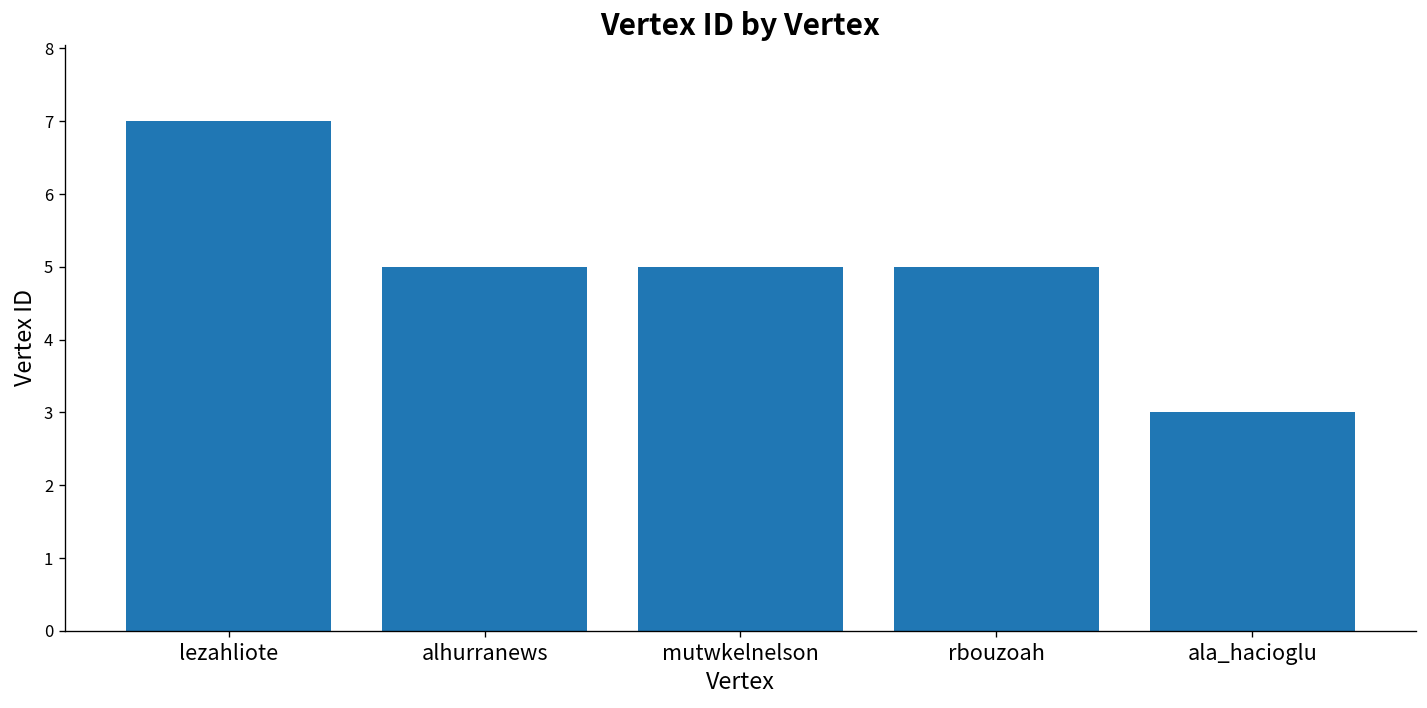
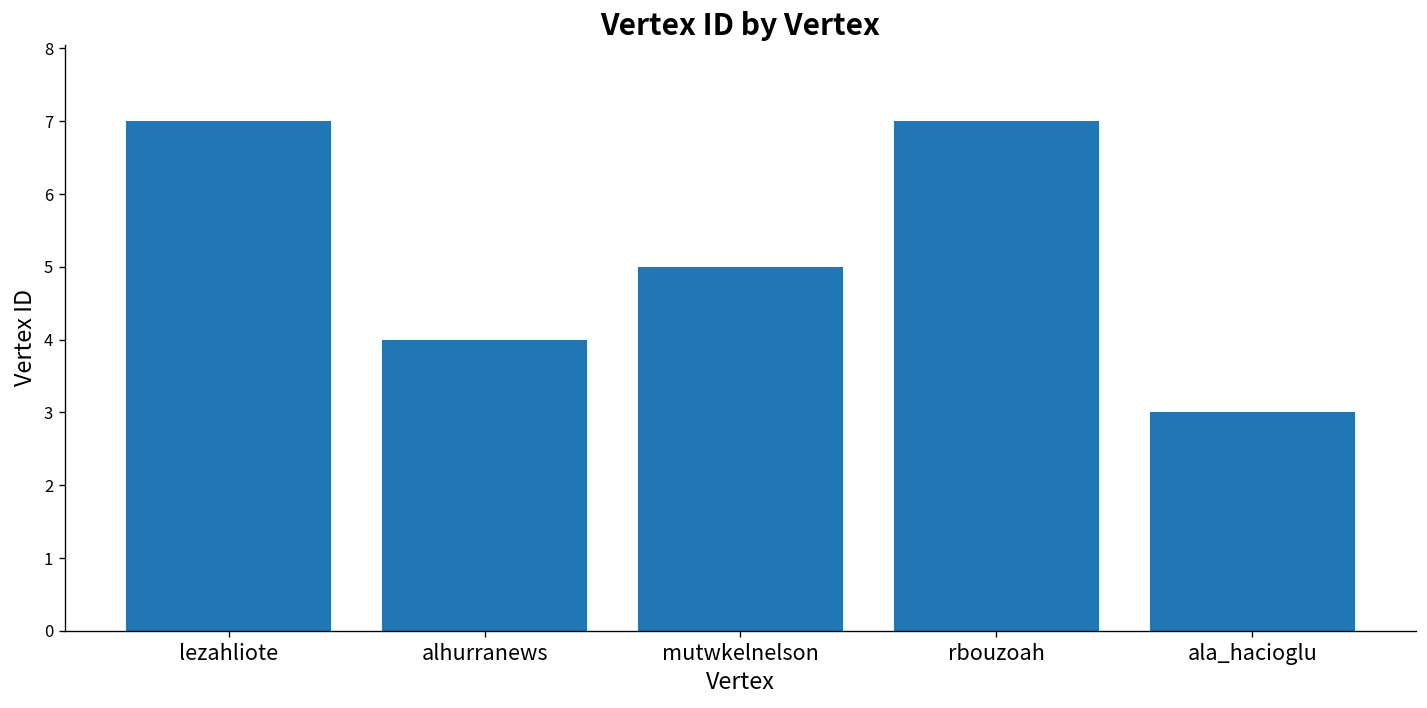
  {
    "lezahliote": 7,
-   "alhurranews": 5,
+   "alhurranews": 4,
    "mutwkelnelson": 5,
-   "rbouzoah": 5,
+   "rbouzoah": 7,
    "ala_hacioglu": 3
  }
